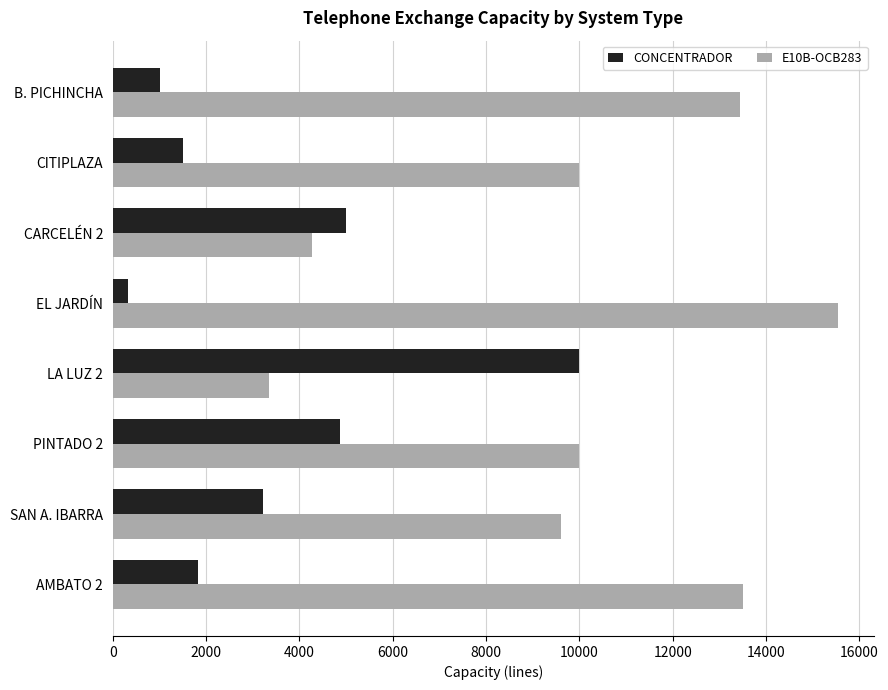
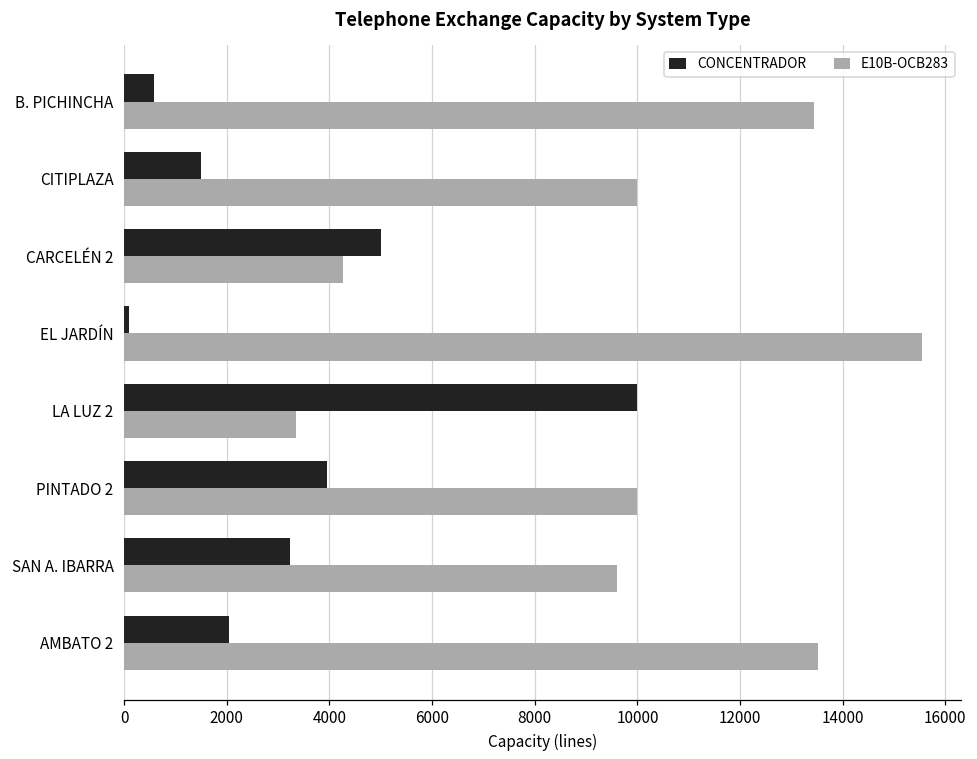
  {
    "CONCENTRADOR": {
-     "B. PICHINCHA": 1000,
+     "B. PICHINCHA": 600,
      "CITIPLAZA": 1500,
      "CARCELÉN 2": 5000,
-     "EL JARDÍN": 300,
+     "EL JARDÍN": 100,
      "LA LUZ 2": 10000,
-     "PINTADO 2": 4900,
+     "PINTADO 2": 4000,
      "SAN A. IBARRA": 3200,
-     "AMBATO 2": 1800
+     "AMBATO 2": 2000
    },
    "E10B-OCB283": {
      "B. PICHINCHA": 13400,
      "CITIPLAZA": 10000,
      "CARCELÉN 2": 4300,
      "EL JARDÍN": 15500,
      "LA LUZ 2": 3300,
      "PINTADO 2": 10000,
      "SAN A. IBARRA": 9600,
      "AMBATO 2": 13500
    }
  }
